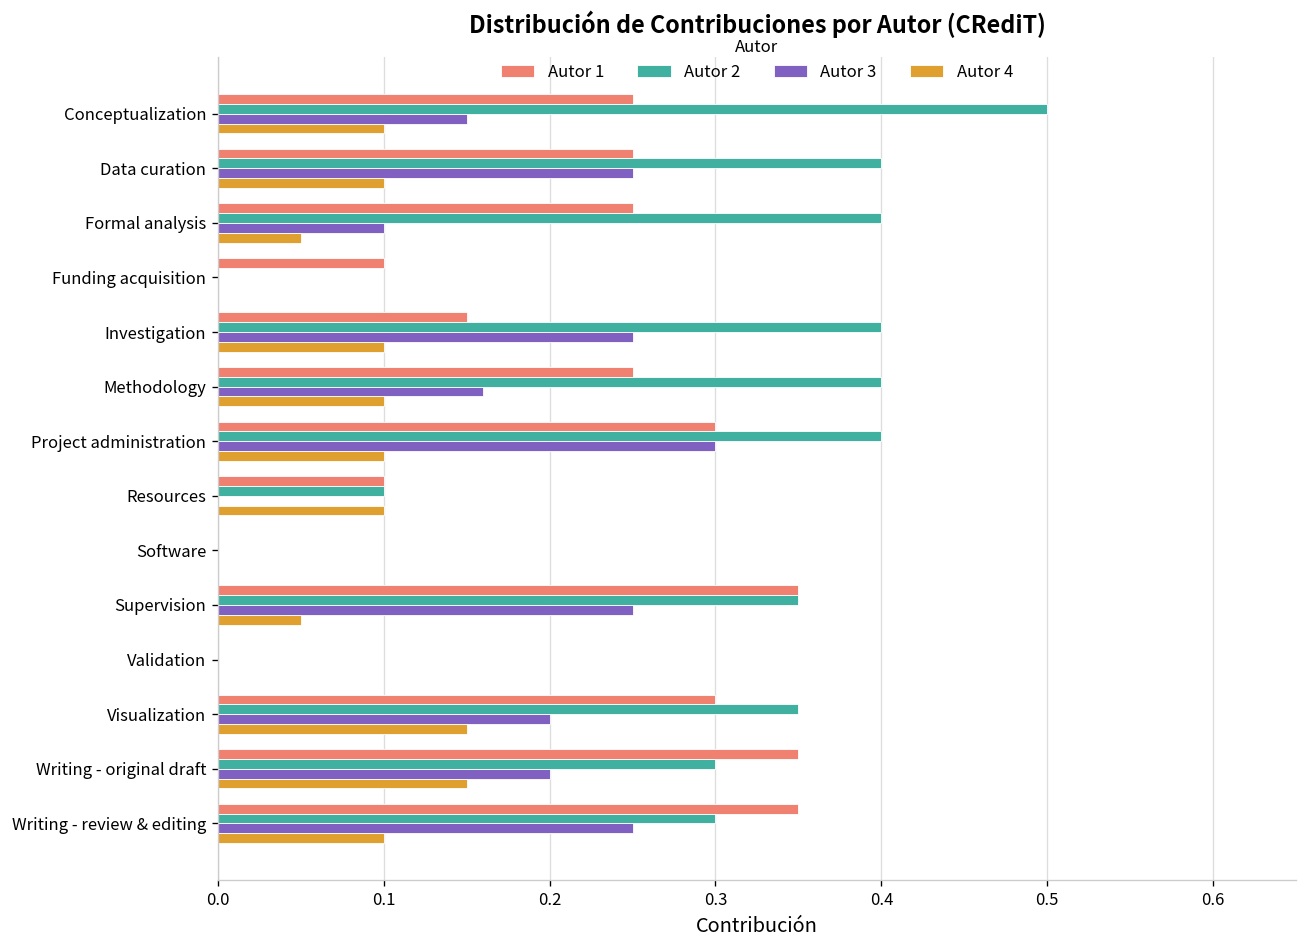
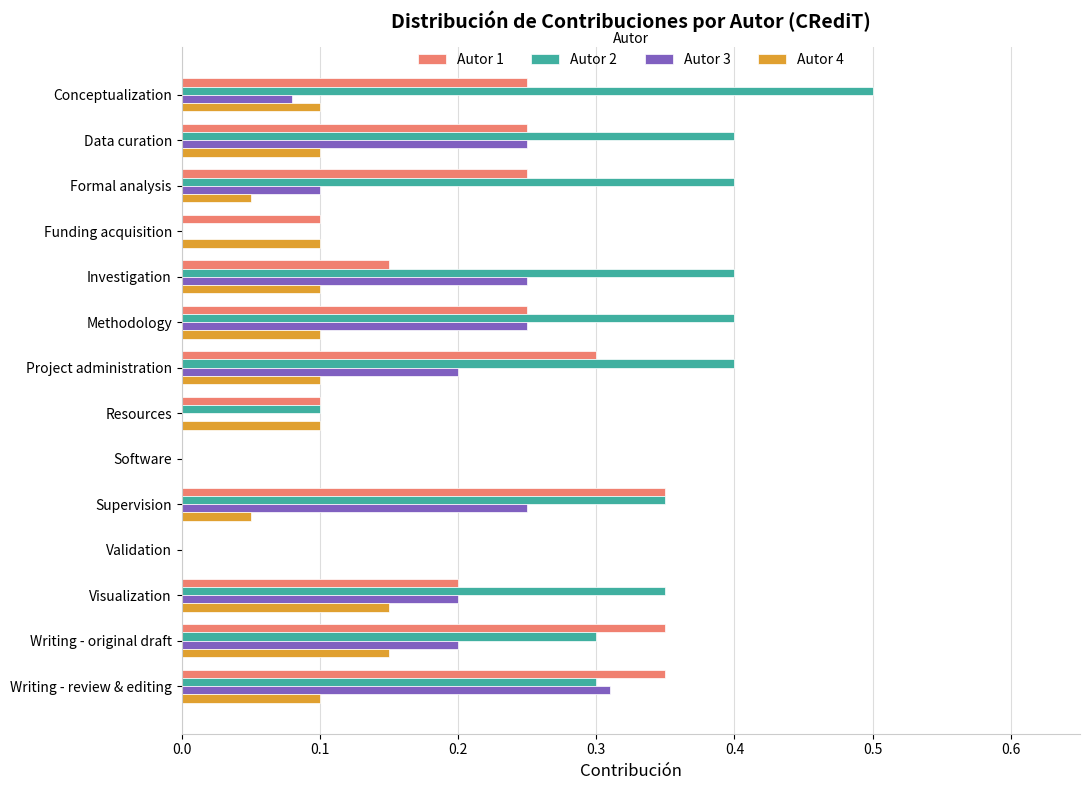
  {
    "Autor 1": {
      "Conceptualization": 0.250,
      "Data curation": 0.250,
      "Formal analysis": 0.250,
      "Funding acquisition": 0.1,
      "Investigation": 0.150,
      "Methodology": 0.250,
      "Project administration": 0.3,
      "Resources": 0.1,
      "Software": 0.0,
      "Supervision": 0.350,
      "Validation": 0.0,
-     "Visualization": 0.3,
+     "Visualization": 0.2,
      "Writing - original draft": 0.350,
      "Writing - review & editing": 0.350
    },
    "Autor 2": {
      "Conceptualization": 0.50,
      "Data curation": 0.40,
      "Formal analysis": 0.40,
      "Funding acquisition": 0.00,
      "Investigation": 0.40,
      "Methodology": 0.40,
      "Project administration": 0.40,
      "Resources": 0.10,
      "Software": 0.00,
      "Supervision": 0.35,
      "Validation": 0.00,
      "Visualization": 0.35,
      "Writing - original draft": 0.30,
      "Writing - review & editing": 0.30
    },
    "Autor 3": {
-     "Conceptualization": 0.15,
+     "Conceptualization": 0.08,
      "Data curation": 0.25,
      "Formal analysis": 0.10,
      "Funding acquisition": 0.00,
      "Investigation": 0.25,
-     "Methodology": 0.16,
-     "Project administration": 0.3,
+     "Methodology": 0.25,
+     "Project administration": 0.2,
      "Resources": 0.00,
      "Software": 0.00,
      "Supervision": 0.25,
      "Validation": 0.00,
      "Visualization": 0.20,
      "Writing - original draft": 0.20,
-     "Writing - review & editing": 0.25
+     "Writing - review & editing": 0.31
    },
    "Autor 4": {
      "Conceptualization": 0.1,
      "Data curation": 0.1,
      "Formal analysis": 0.050,
-     "Funding acquisition": 0.0,
+     "Funding acquisition": 0.1,
      "Investigation": 0.1,
      "Methodology": 0.1,
      "Project administration": 0.1,
      "Resources": 0.1,
      "Software": 0.0,
      "Supervision": 0.050,
      "Validation": 0.0,
      "Visualization": 0.150,
      "Writing - original draft": 0.150,
      "Writing - review & editing": 0.1
    }
  }
